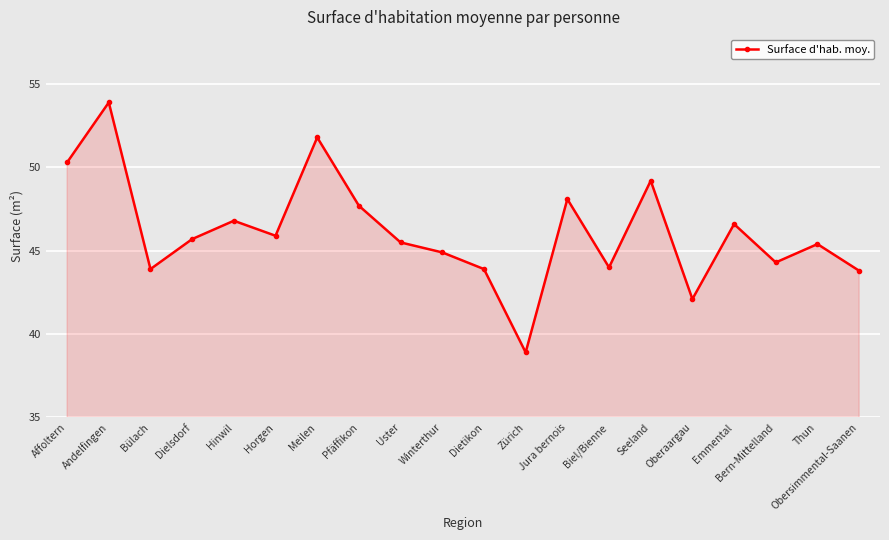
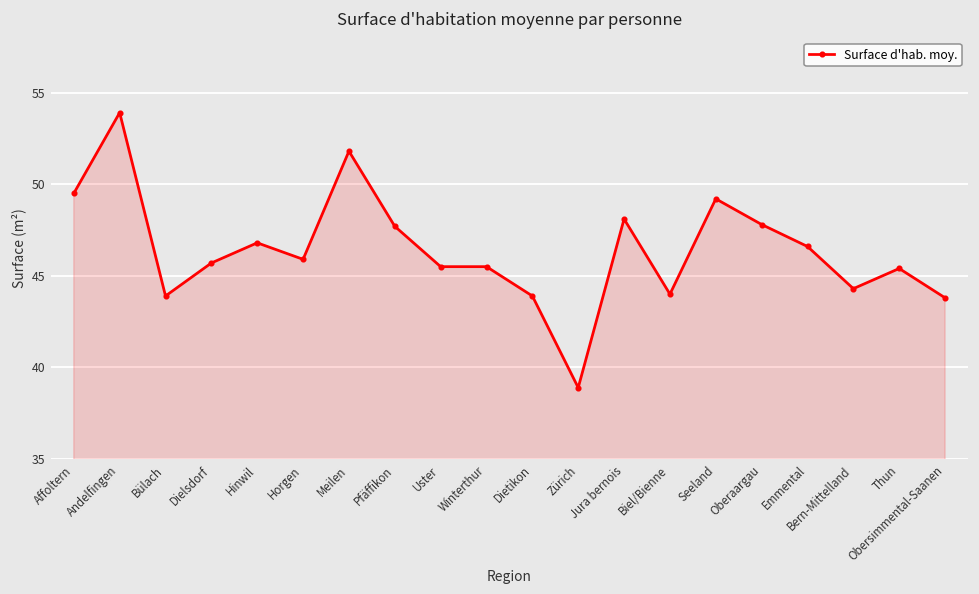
  {
-   "Affoltern": 50.3,
+   "Affoltern": 49.5,
    "Andelfingen": 53.9,
    "Bülach": 43.9,
    "Dielsdorf": 45.7,
    "Hinwil": 46.8,
    "Horgen": 45.9,
    "Meilen": 51.8,
    "Pfäffikon": 47.7,
    "Uster": 45.5,
-   "Winterthur": 44.9,
+   "Winterthur": 45.5,
    "Dietikon": 43.9,
    "Zürich": 38.9,
    "Jura bernois": 48.1,
    "Biel/Bienne": 44.0,
    "Seeland": 49.2,
-   "Oberaargau": 42.1,
+   "Oberaargau": 47.8,
    "Emmental": 46.6,
    "Bern-Mittelland": 44.3,
    "Thun": 45.4,
    "Obersimmental-Saanen": 43.8
  }
